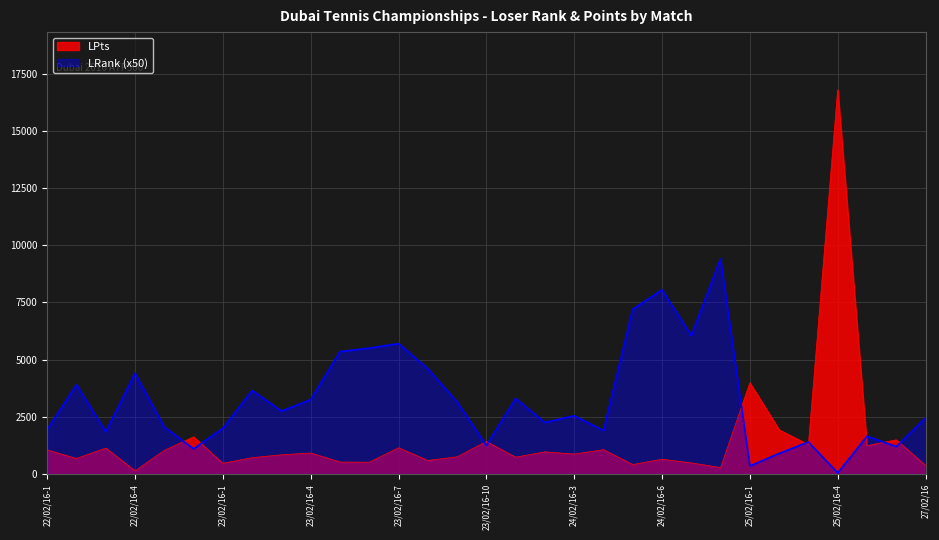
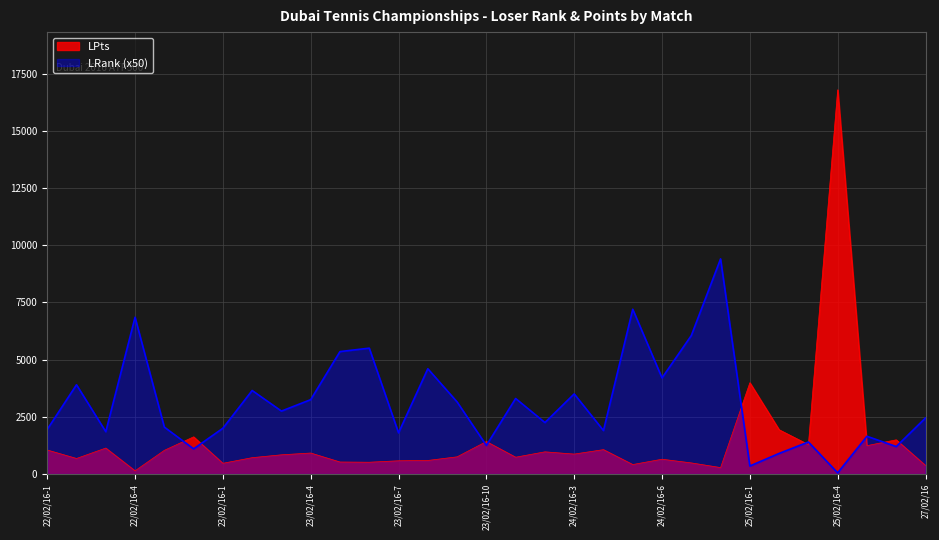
  {
    "LPts": {
      "22/02/16-1": 1100,
      "22/02/16-4": 100,
      "23/02/16-1": 500,
      "23/02/16-4": 900,
-     "23/02/16-7": 1100,
+     "23/02/16-7": 600,
      "23/02/16-10": 1400,
      "24/02/16-3": 900,
      "24/02/16-6": 600,
      "25/02/16-1": 4000,
      "25/02/16-4": 16800,
      "27/02/16": 400
    },
    "LRank (x50)": {
      "22/02/16-1": 2000,
-     "22/02/16-4": 4400,
+     "22/02/16-4": 6900,
      "23/02/16-1": 2000,
      "23/02/16-4": 3300,
-     "23/02/16-7": 5700,
+     "23/02/16-7": 1800,
      "23/02/16-10": 1300,
-     "24/02/16-3": 2600,
-     "24/02/16-6": 8100,
+     "24/02/16-3": 3500,
+     "24/02/16-6": 4200,
      "25/02/16-1": 400,
      "25/02/16-4": 100,
      "27/02/16": 2500
    }
  }
